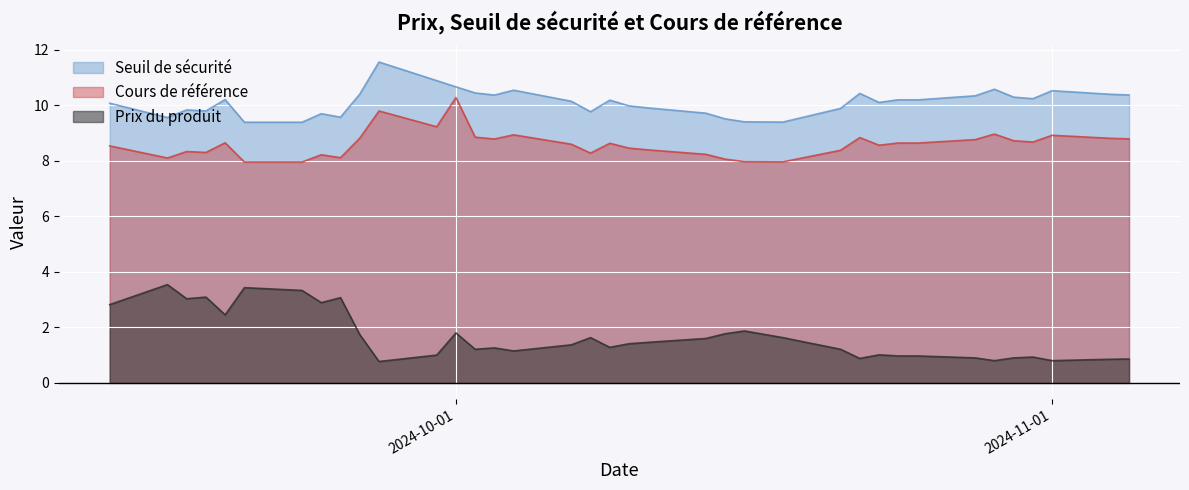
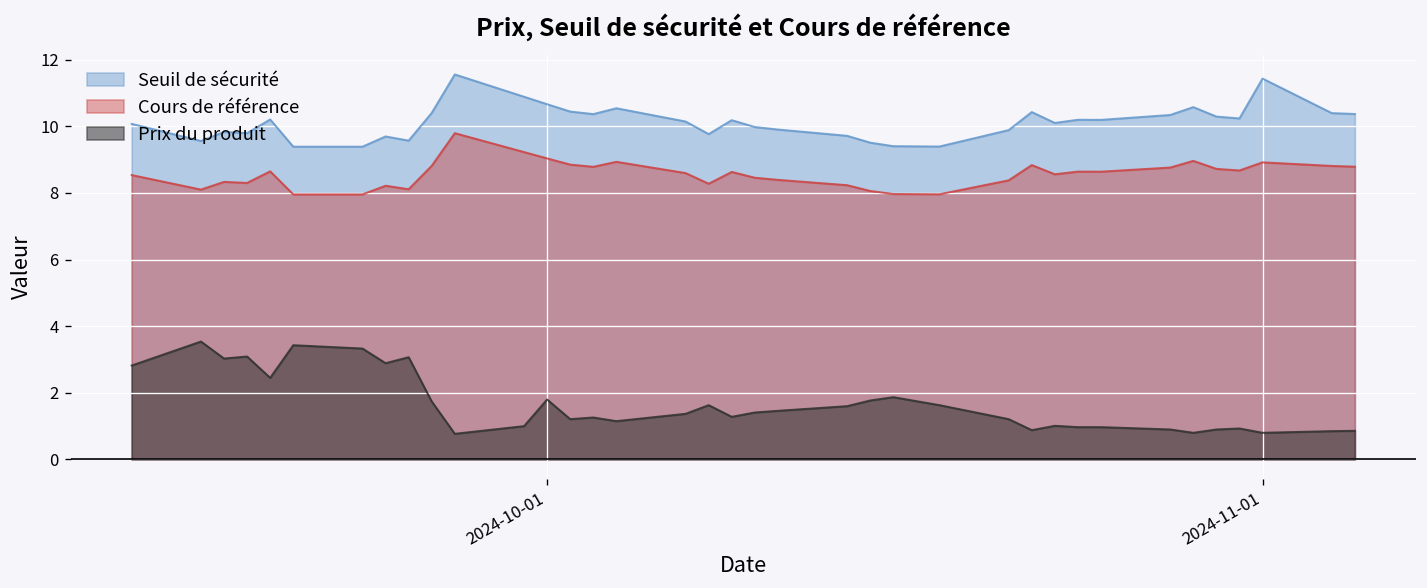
  {
    "Seuil de sécurité": {
      "2024-10-01": 10.7,
-     "2024-11-01": 10.5
+     "2024-11-01": 11.4
    },
    "Cours de référence": {
-     "2024-10-01": 10.3,
+     "2024-10-01": 9.0,
      "2024-11-01": 8.9
    },
    "Prix du produit": {
      "2024-10-01": 1.8,
      "2024-11-01": 0.8
    }
  }
